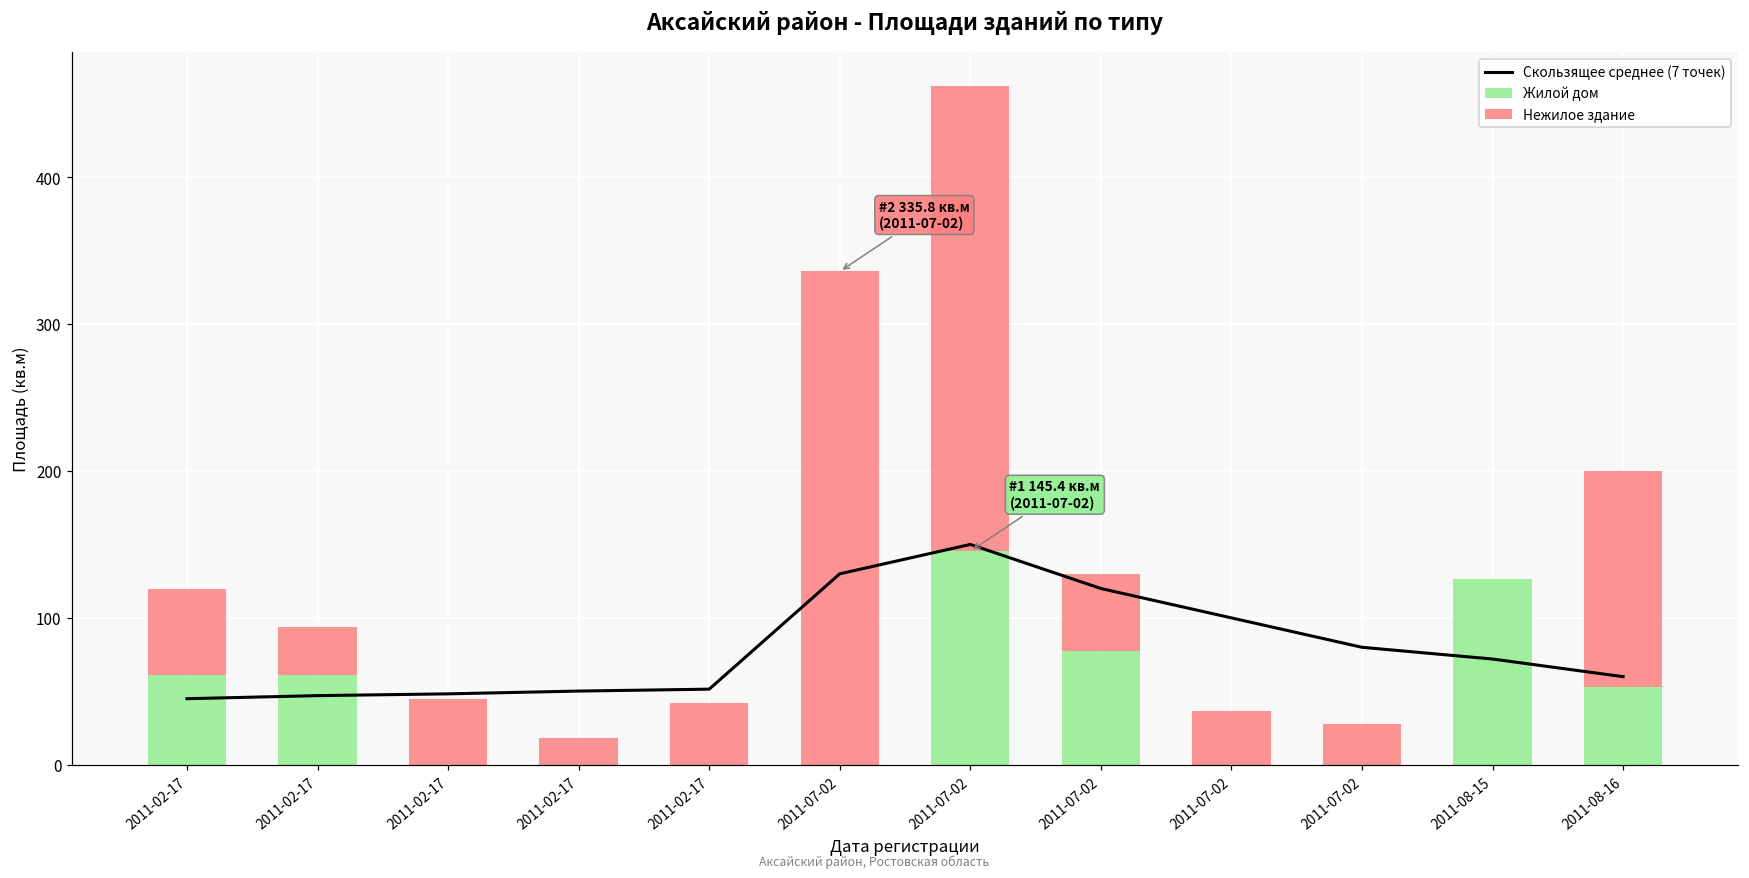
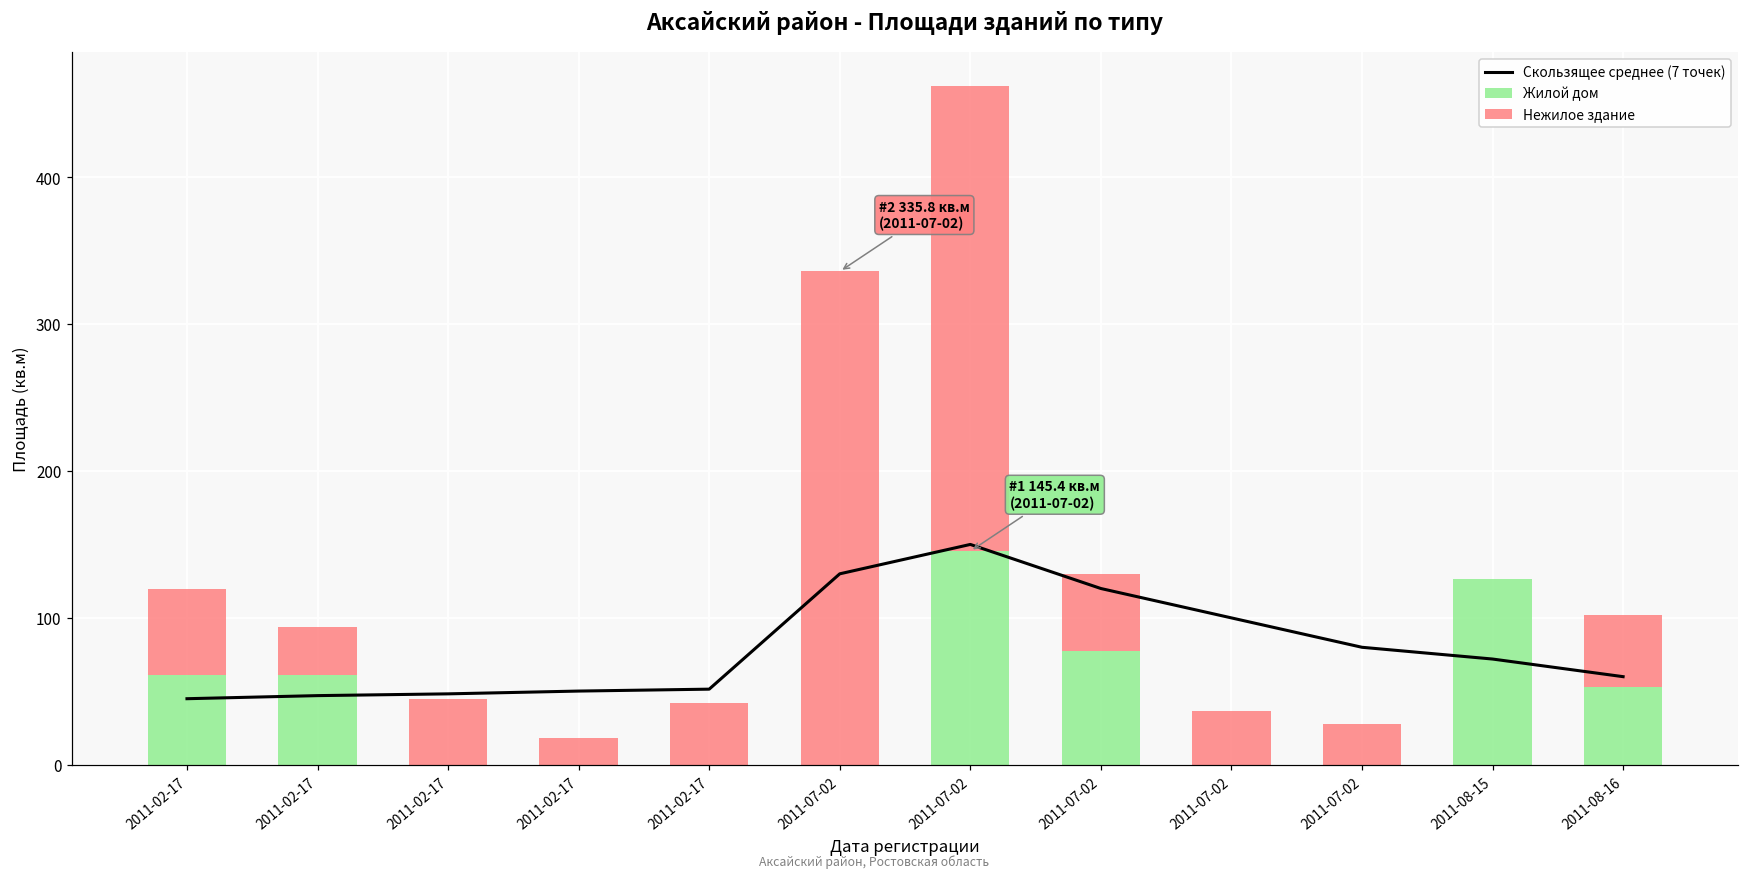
  {
    "Скользящее среднее (7 точек)": {
      "2011-08-15": 72,
      "2011-08-16": 60
    },
    "Жилой дом": {
      "2011-08-15": 127,
      "2011-08-16": 53
    },
    "Нежилое здание": {
      "2011-08-15": 0,
-     "2011-08-16": 147
+     "2011-08-16": 49
    }
  }
